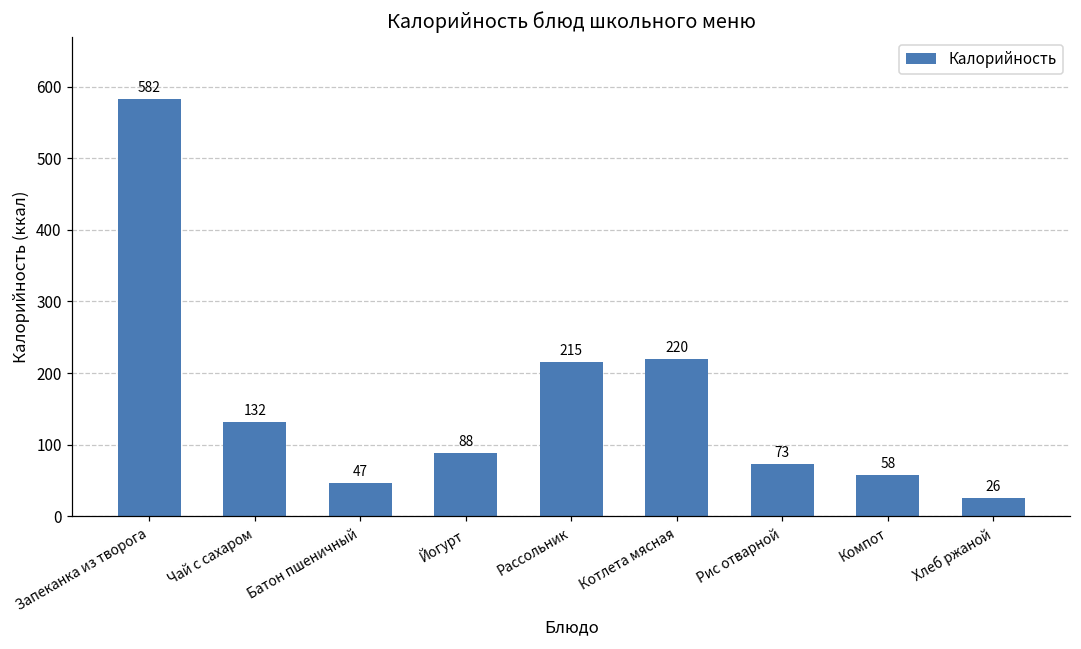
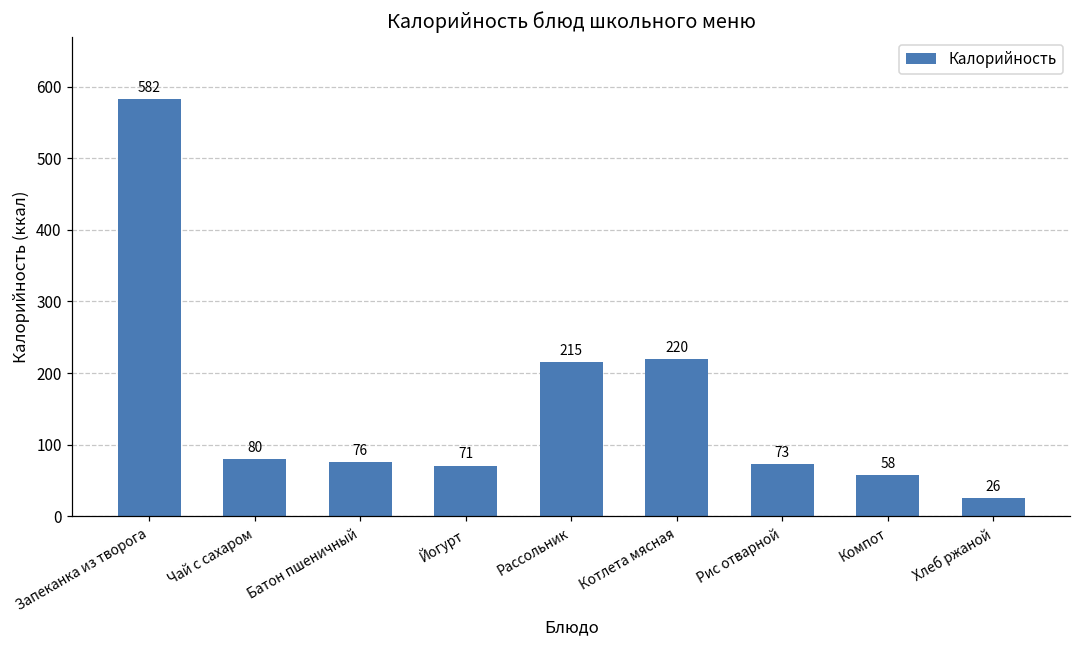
  {
    "Запеканка из творога": 582,
-   "Чай с сахаром": 132,
-   "Батон пшеничный": 47,
-   "Йогурт": 88,
+   "Чай с сахаром": 80,
+   "Батон пшеничный": 76,
+   "Йогурт": 71,
    "Рассольник": 215,
    "Котлета мясная": 220,
    "Рис отварной": 73,
    "Компот": 58,
    "Хлеб ржаной": 26
  }
